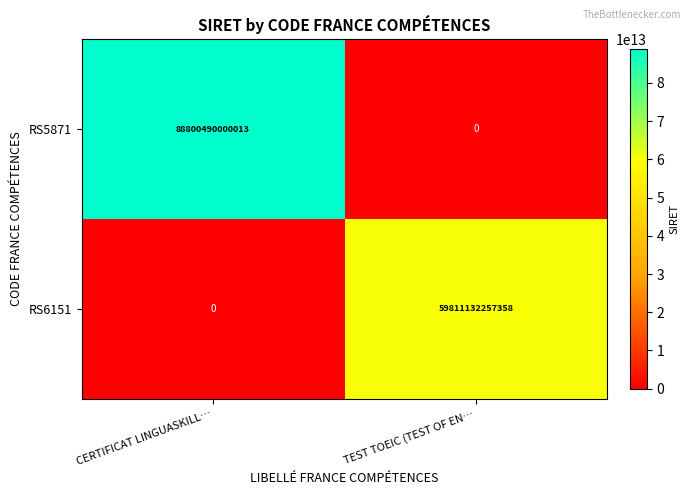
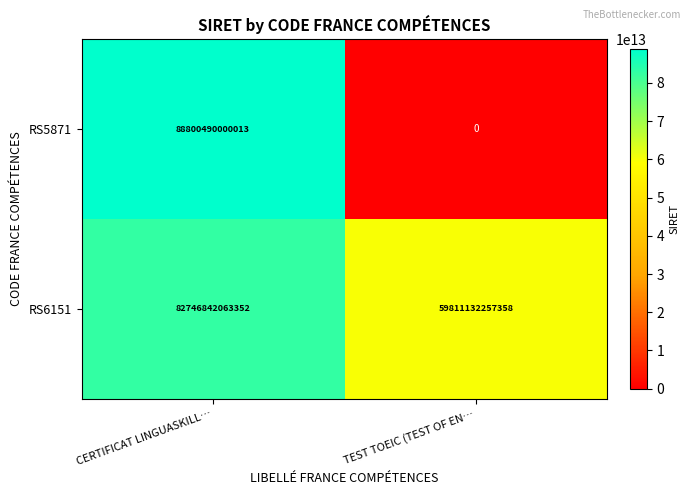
  {
    "RS5871": {
      "CERTIFICAT LINGUASKILL…": 88800490000013,
      "TEST TOEIC (TEST OF EN…": 0
    },
    "RS6151": {
-     "CERTIFICAT LINGUASKILL…": 0,
+     "CERTIFICAT LINGUASKILL…": 82746842063352,
      "TEST TOEIC (TEST OF EN…": 59811132257358
    }
  }
